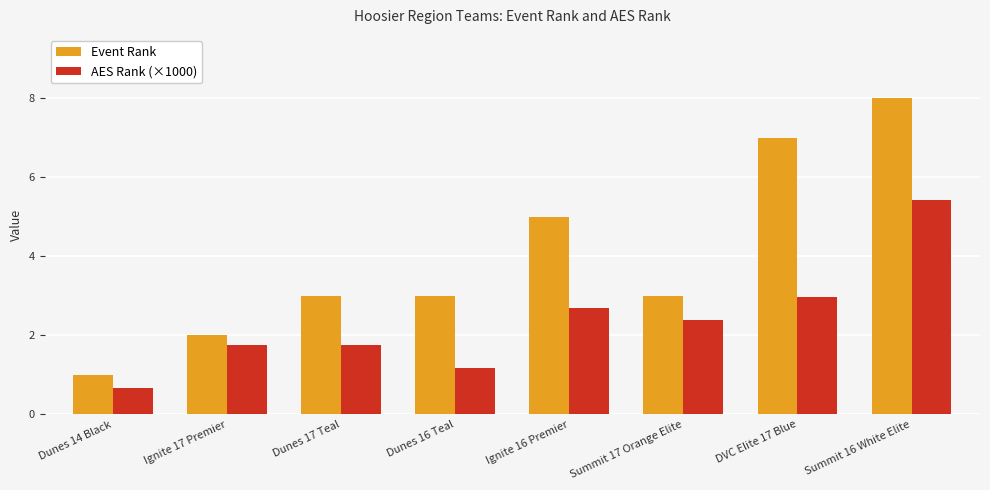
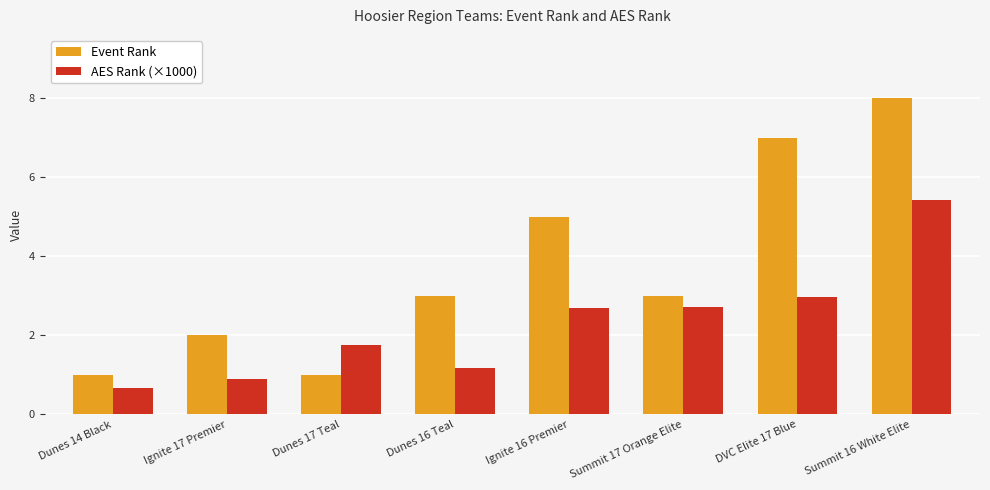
  {
    "Event Rank": {
      "Dunes 14 Black": 1,
      "Ignite 17 Premier": 2,
-     "Dunes 17 Teal": 3,
+     "Dunes 17 Teal": 1,
      "Dunes 16 Teal": 3,
      "Ignite 16 Premier": 5,
      "Summit 17 Orange Elite": 3,
      "DVC Elite 17 Blue": 7,
      "Summit 16 White Elite": 8
    },
    "AES Rank (×1000)": {
      "Dunes 14 Black": 0.7,
-     "Ignite 17 Premier": 1.8,
+     "Ignite 17 Premier": 0.9,
      "Dunes 17 Teal": 1.8,
      "Dunes 16 Teal": 1.2,
      "Ignite 16 Premier": 2.7,
-     "Summit 17 Orange Elite": 2.4,
+     "Summit 17 Orange Elite": 2.7,
      "DVC Elite 17 Blue": 3.0,
      "Summit 16 White Elite": 5.4
    }
  }
